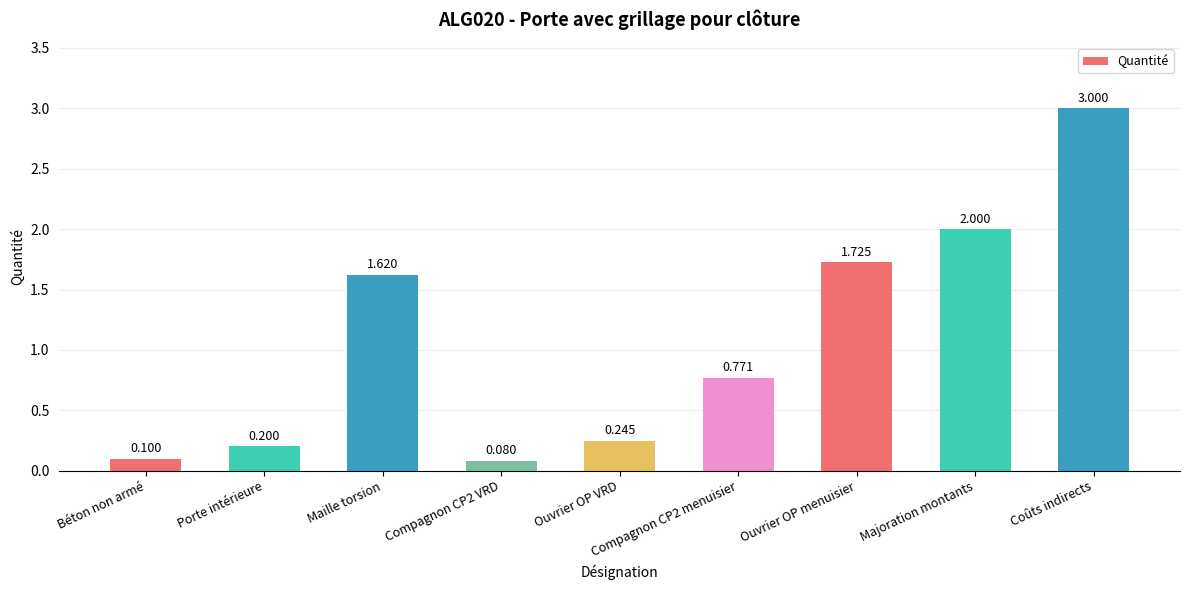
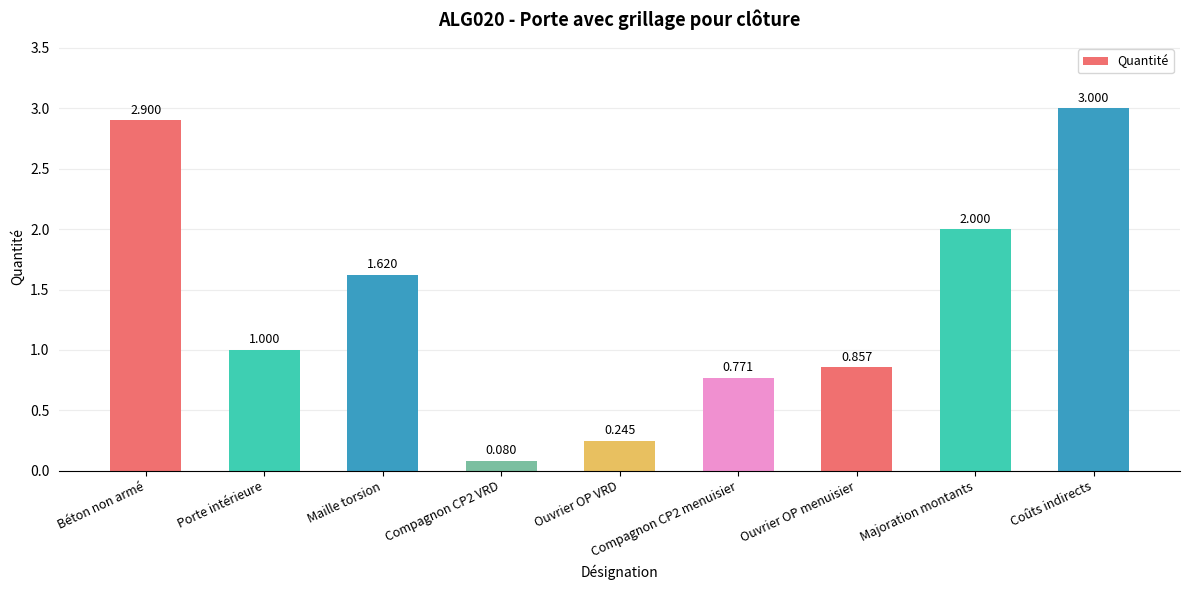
  {
-   "Béton non armé": 0.100,
-   "Porte intérieure": 0.200,
+   "Béton non armé": 2.900,
+   "Porte intérieure": 1.000,
    "Maille torsion": 1.620,
    "Compagnon CP2 VRD": 0.080,
    "Ouvrier OP VRD": 0.245,
    "Compagnon CP2 menuisier": 0.771,
-   "Ouvrier OP menuisier": 1.725,
+   "Ouvrier OP menuisier": 0.857,
    "Majoration montants": 2.000,
    "Coûts indirects": 3.000
  }
